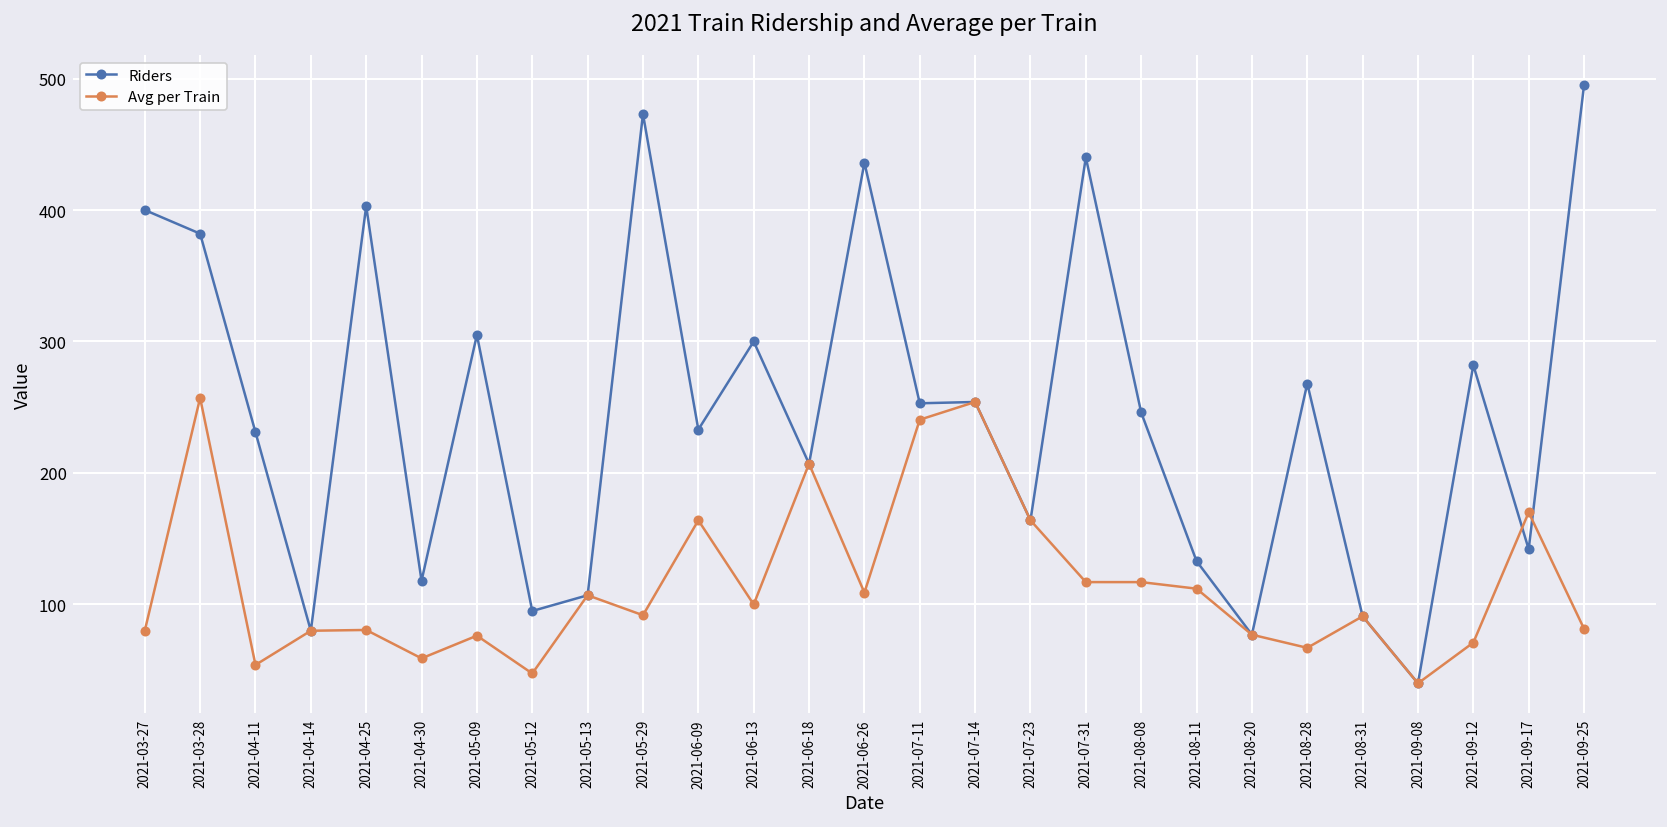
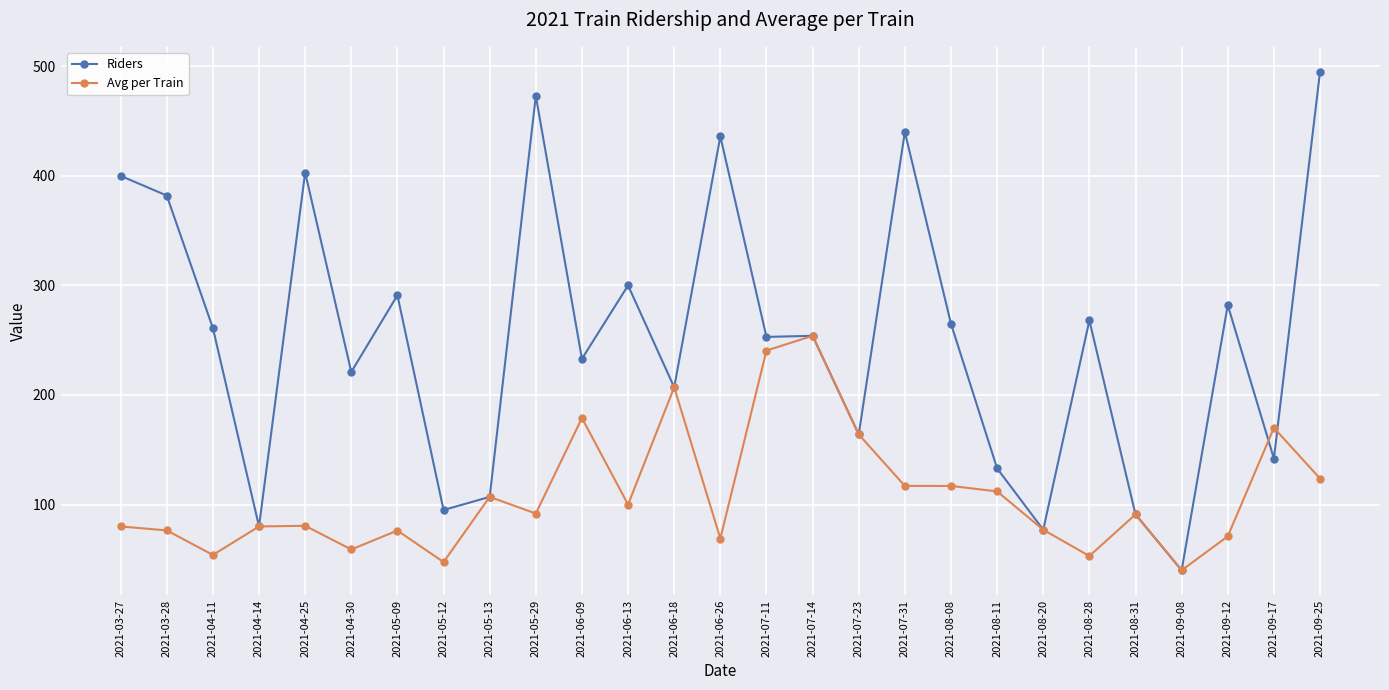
  {
    "Riders": {
      "2021-03-27": 400,
      "2021-03-28": 382,
-     "2021-04-11": 231,
+     "2021-04-11": 261,
      "2021-04-25": 403,
-     "2021-04-30": 118,
-     "2021-05-09": 305,
+     "2021-04-30": 221,
+     "2021-05-09": 291,
      "2021-05-12": 95,
      "2021-05-29": 473,
      "2021-06-09": 233,
      "2021-06-13": 300,
      "2021-06-26": 436,
      "2021-07-11": 253,
      "2021-07-31": 440,
-     "2021-08-08": 246,
+     "2021-08-08": 265,
      "2021-08-11": 133,
      "2021-08-28": 268,
      "2021-09-12": 282,
      "2021-09-17": 142,
      "2021-09-25": 495
    },
    "Avg per Train": {
      "2021-03-27": 80,
-     "2021-03-28": 257,
+     "2021-03-28": 76,
      "2021-04-11": 54,
      "2021-04-25": 81,
      "2021-04-30": 59,
      "2021-05-09": 76,
      "2021-05-12": 48,
      "2021-05-29": 92,
-     "2021-06-09": 164,
+     "2021-06-09": 179,
      "2021-06-13": 100,
-     "2021-06-26": 109,
+     "2021-06-26": 69,
      "2021-07-11": 241,
      "2021-07-31": 117,
      "2021-08-08": 117,
      "2021-08-11": 112,
-     "2021-08-28": 67,
+     "2021-08-28": 53,
      "2021-09-12": 71,
      "2021-09-17": 170,
-     "2021-09-25": 82
+     "2021-09-25": 124
    }
  }
